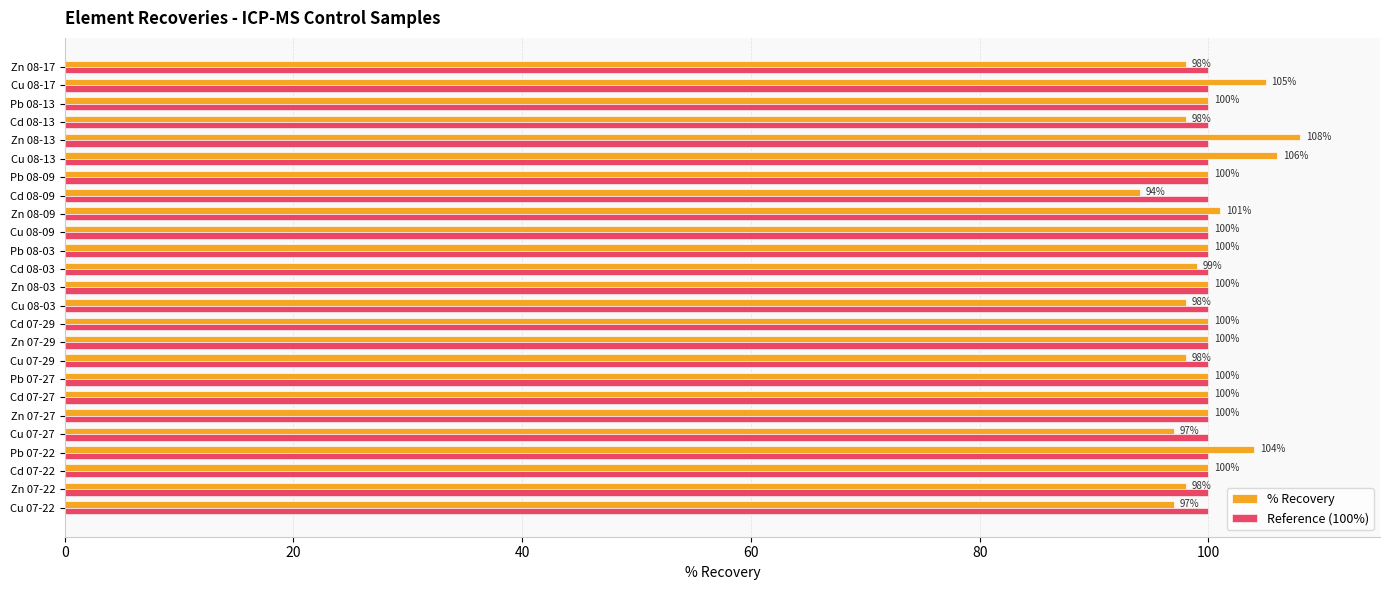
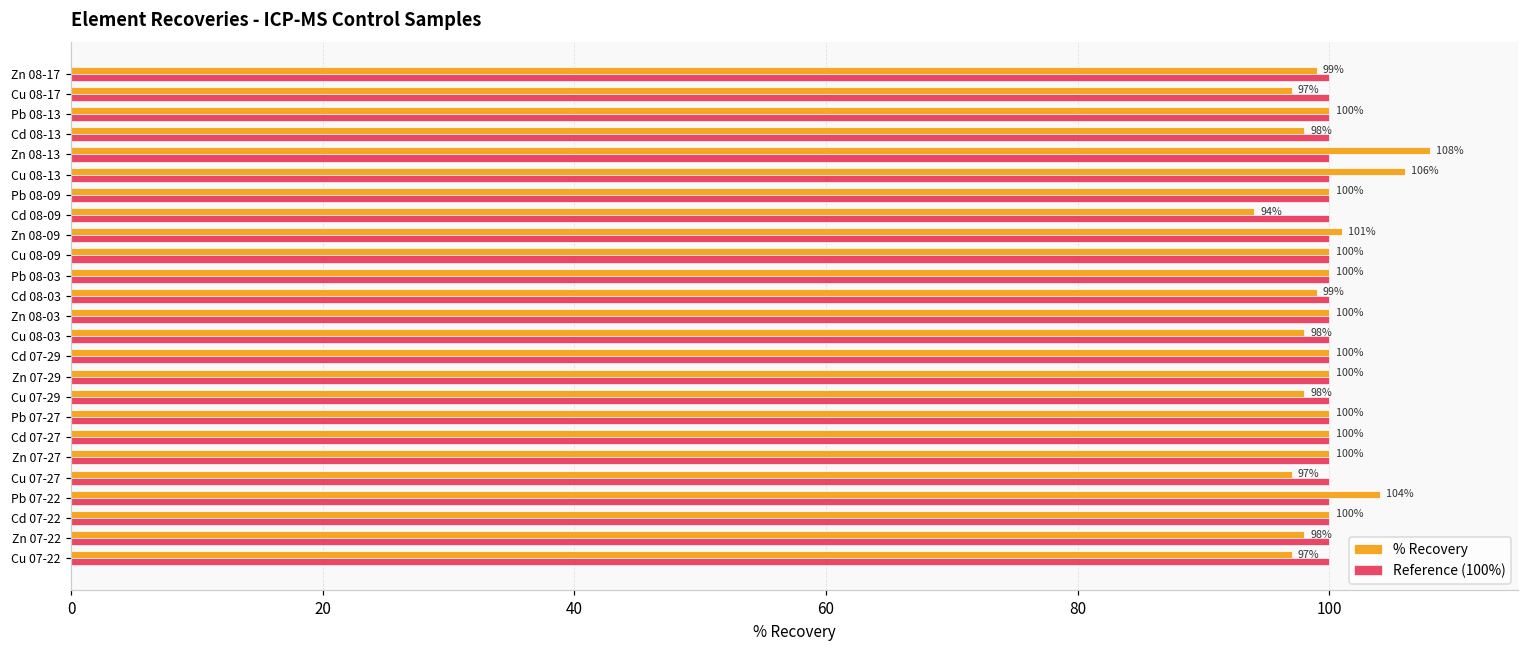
  {
    "% Recovery": {
-     "Zn 08-17": "98%",
-     "Cu 08-17": "105%",
+     "Zn 08-17": "99%",
+     "Cu 08-17": "97%",
      "Pb 08-13": "100%",
      "Cd 08-13": "98%",
      "Zn 08-13": "108%",
      "Cu 08-13": "106%",
      "Pb 08-09": "100%",
      "Cd 08-09": "94%",
      "Zn 08-09": "101%",
      "Cu 08-09": "100%",
      "Pb 08-03": "100%",
      "Cd 08-03": "99%",
      "Zn 08-03": "100%",
      "Cu 08-03": "98%",
      "Cd 07-29": "100%",
      "Zn 07-29": "100%",
      "Cu 07-29": "98%",
      "Pb 07-27": "100%",
      "Cd 07-27": "100%",
      "Zn 07-27": "100%",
      "Cu 07-27": "97%",
      "Pb 07-22": "104%",
      "Cd 07-22": "100%",
      "Zn 07-22": "98%",
      "Cu 07-22": "97%"
    },
    "Reference (100%)": {
      "Pb 08-13": "100%",
      "Pb 08-09": "100%",
      "Cu 08-09": "100%",
      "Pb 08-03": "100%",
      "Zn 08-03": "100%",
      "Cd 07-29": "100%",
      "Zn 07-29": "100%",
      "Pb 07-27": "100%",
      "Cd 07-27": "100%",
      "Zn 07-27": "100%",
      "Cd 07-22": "100%"
    }
  }
